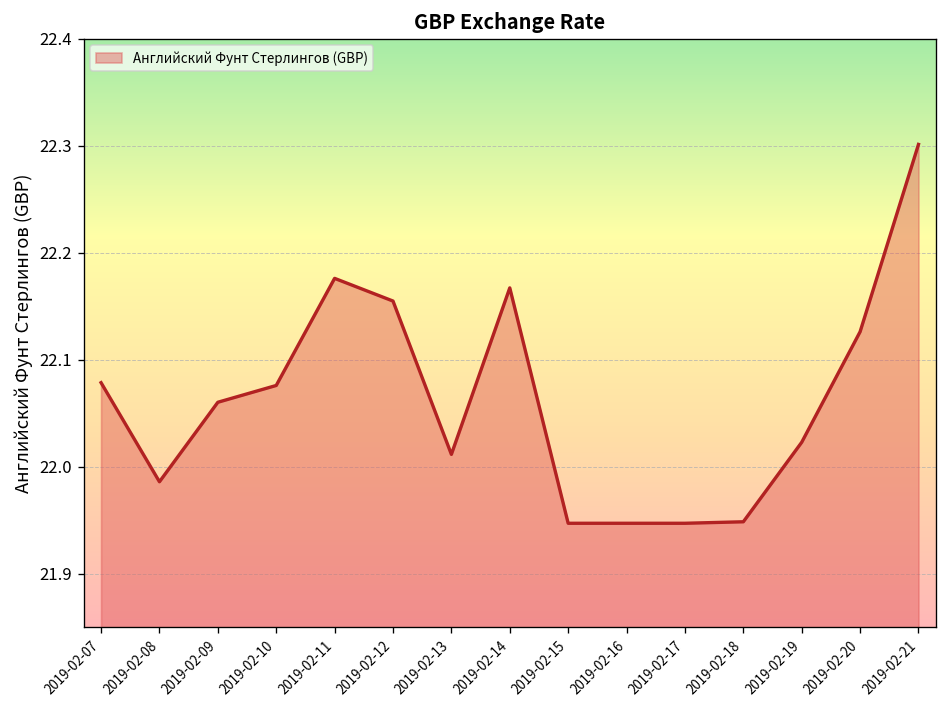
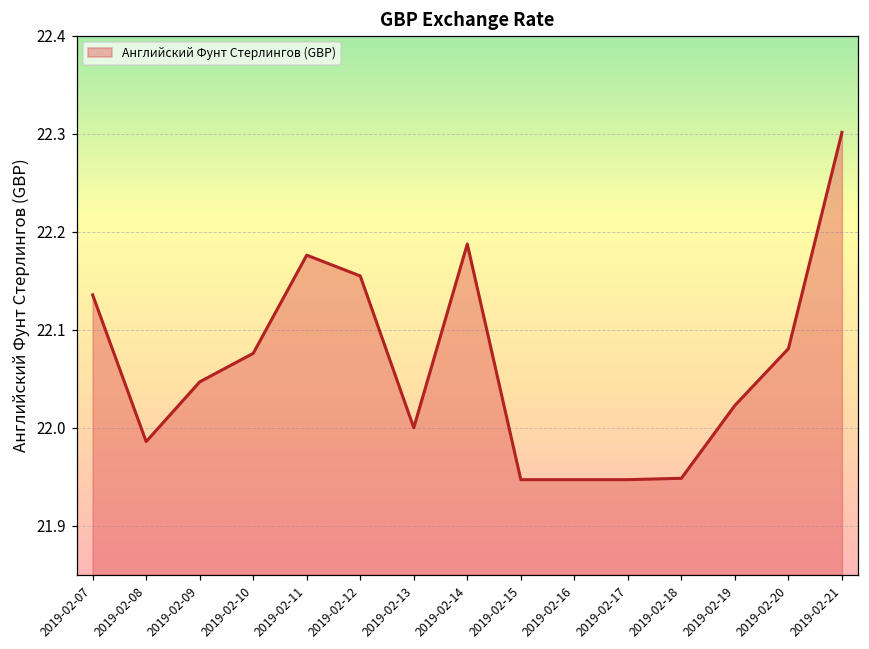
  {
-   "2019-02-07": 22.08,
+   "2019-02-07": 22.14,
    "2019-02-08": 21.99,
-   "2019-02-09": 22.06,
+   "2019-02-09": 22.05,
    "2019-02-10": 22.08,
    "2019-02-11": 22.18,
    "2019-02-12": 22.15,
-   "2019-02-13": 22.01,
-   "2019-02-14": 22.17,
+   "2019-02-13": 22.00,
+   "2019-02-14": 22.19,
    "2019-02-15": 21.95,
    "2019-02-16": 21.95,
    "2019-02-17": 21.95,
    "2019-02-18": 21.95,
    "2019-02-19": 22.02,
-   "2019-02-20": 22.13,
+   "2019-02-20": 22.08,
    "2019-02-21": 22.30
  }
